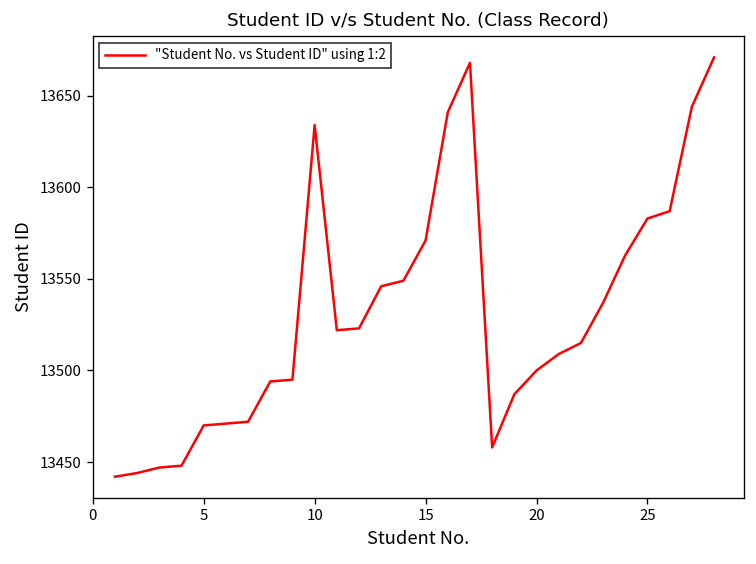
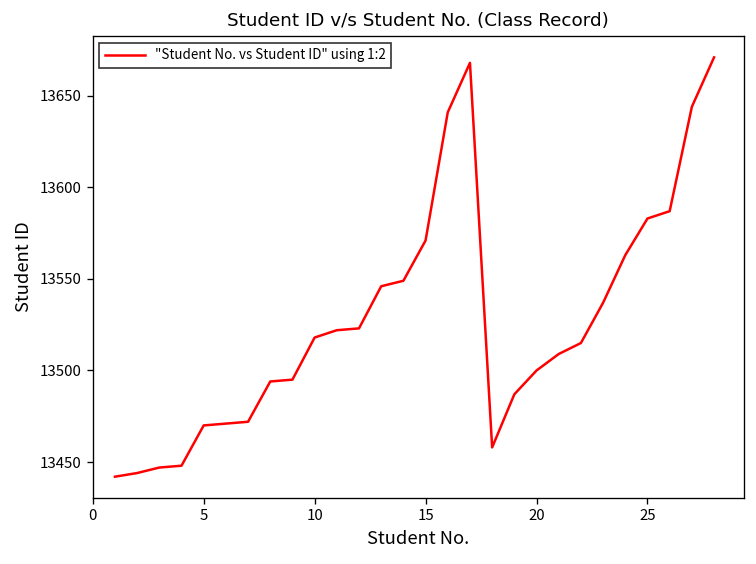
  {
    "5": 13470,
-   "10": 13634,
+   "10": 13518,
    "15": 13571,
    "20": 13500,
    "25": 13583
  }
